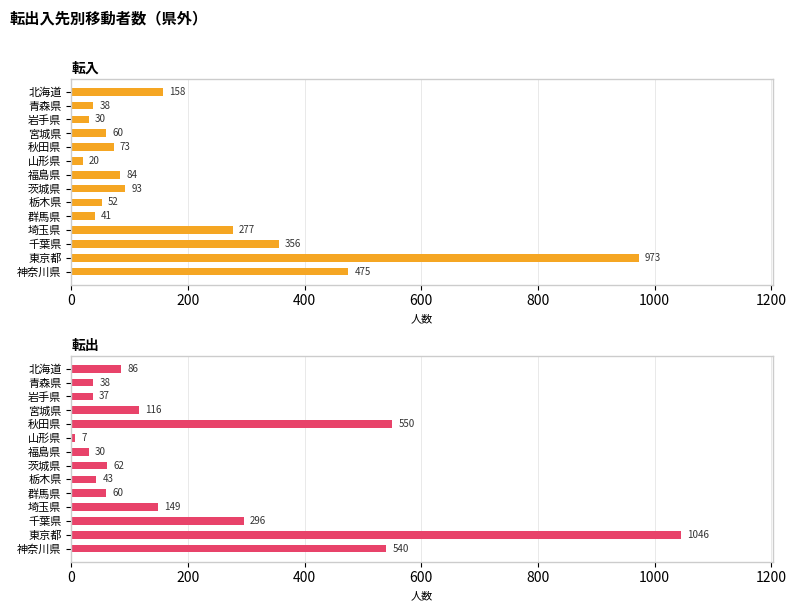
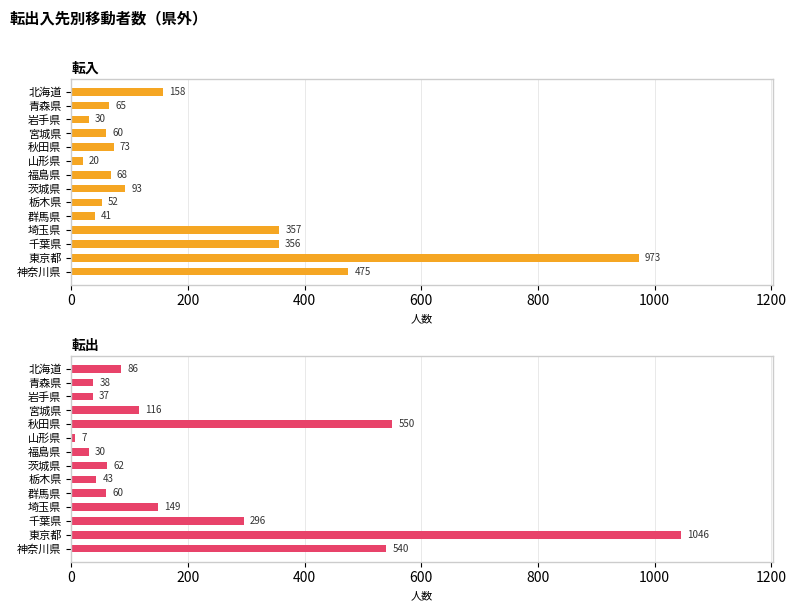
  {
    "転入": {
      "北海道": 158,
-     "青森県": 38,
+     "青森県": 65,
      "岩手県": 30,
      "宮城県": 60,
      "秋田県": 73,
      "山形県": 20,
-     "福島県": 84,
+     "福島県": 68,
      "茨城県": 93,
      "栃木県": 52,
      "群馬県": 41,
-     "埼玉県": 277,
+     "埼玉県": 357,
      "千葉県": 356,
      "東京都": 973,
      "神奈川県": 475
    },
    "転出": {
      "北海道": 86,
      "青森県": 38,
      "岩手県": 37,
      "宮城県": 116,
      "秋田県": 550,
      "山形県": 7,
      "福島県": 30,
      "茨城県": 62,
      "栃木県": 43,
      "群馬県": 60,
      "埼玉県": 149,
      "千葉県": 296,
      "東京都": 1046,
      "神奈川県": 540
    }
  }
